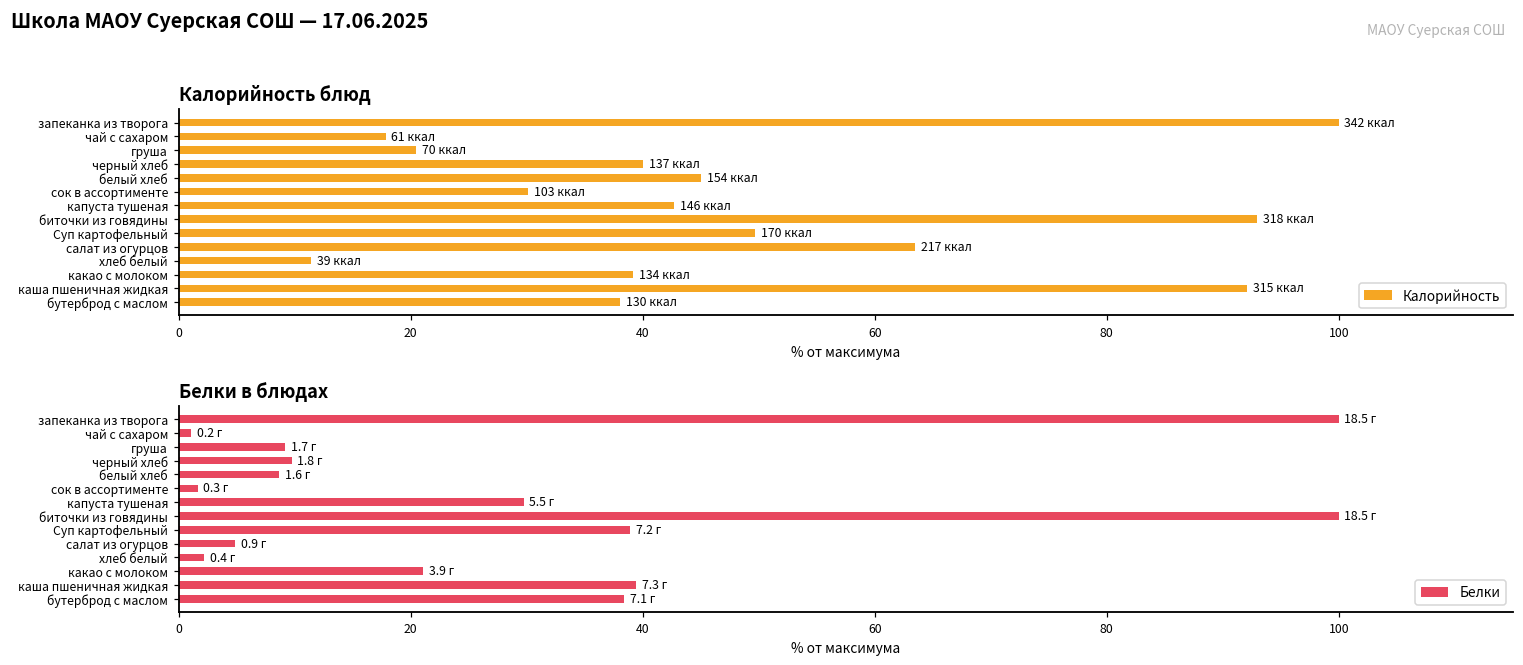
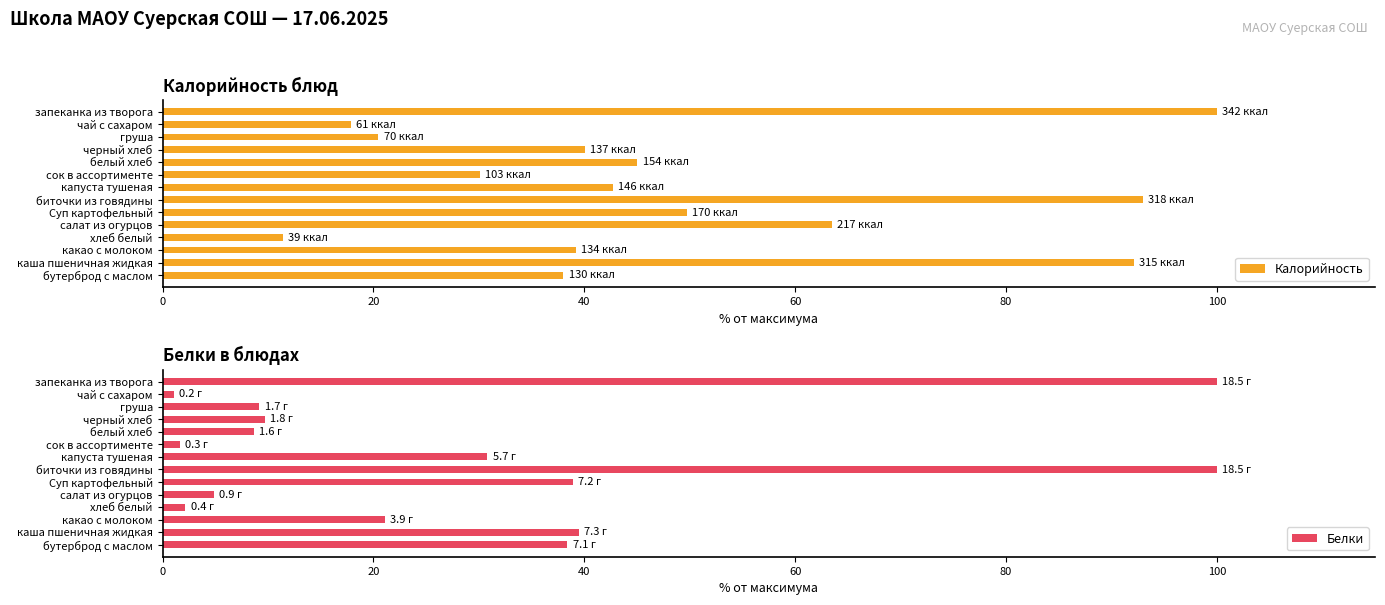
  {
    "Белки в блюдах": {
-     "капуста тушеная": 5.5
+     "капуста тушеная": 5.7
    }
  }
